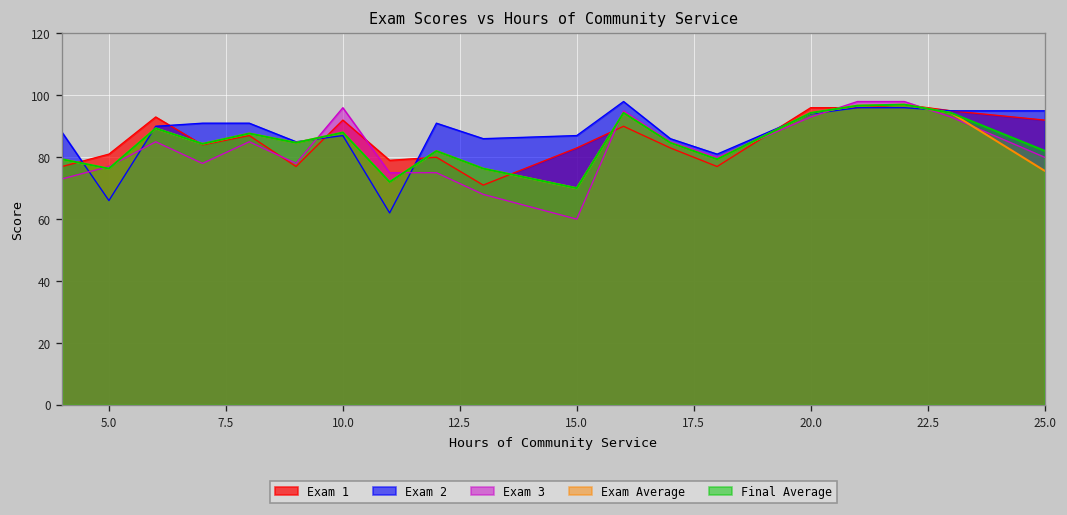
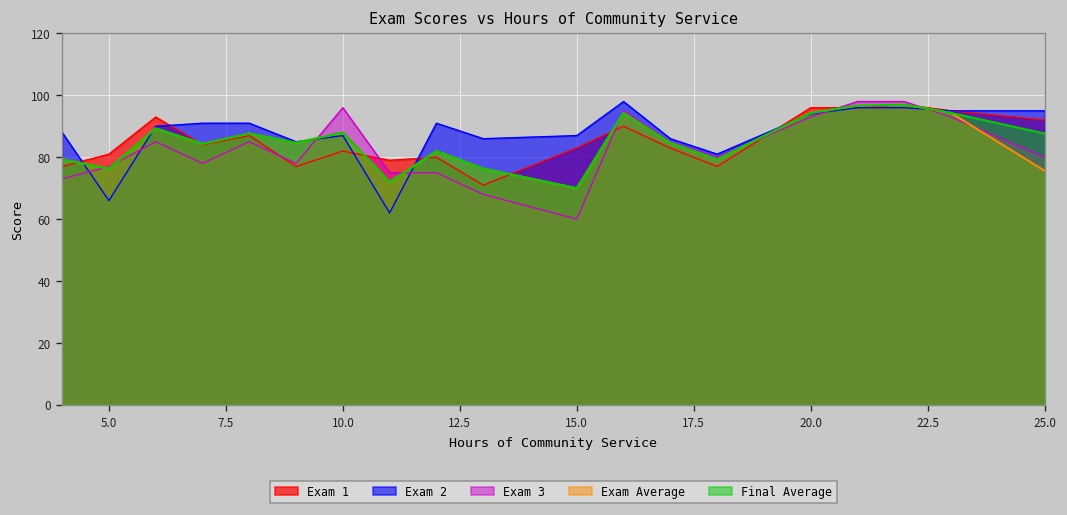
  {
    "Exam 1": {
      "5.0": 81,
-     "10.0": 92,
+     "10.0": 82,
      "15.0": 83,
      "20.0": 96,
      "25.0": 92
    },
    "Exam 2": {
      "5.0": 66,
      "15.0": 87,
      "25.0": 95
    },
    "Exam 3": {
      "10.0": 96,
      "15.0": 60,
      "20.0": 93,
      "25.0": 80
    },
    "Exam Average": {
      "25.0": 76
    },
    "Final Average": {
-     "25.0": 82
+     "25.0": 88
    }
  }
